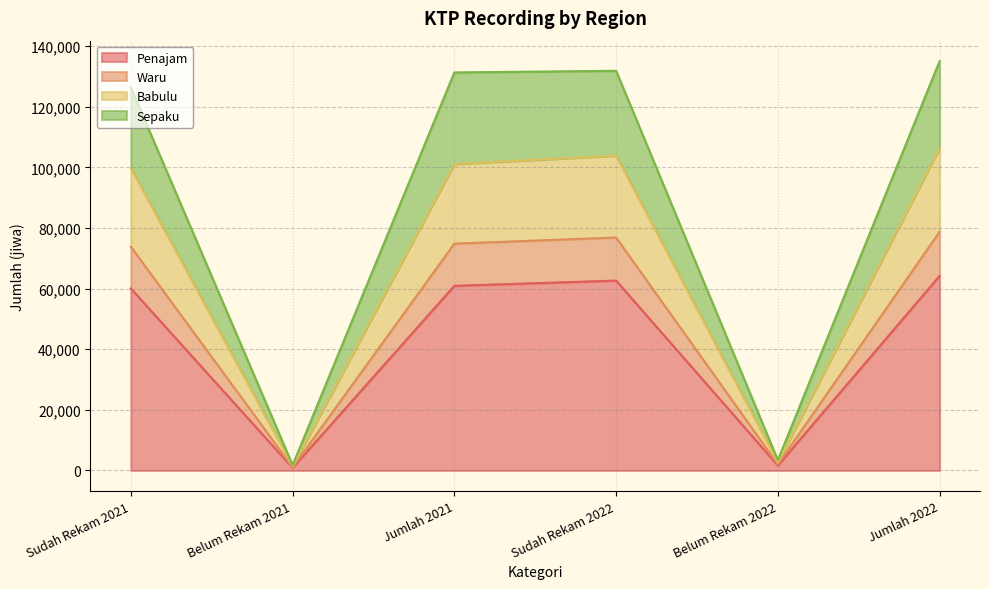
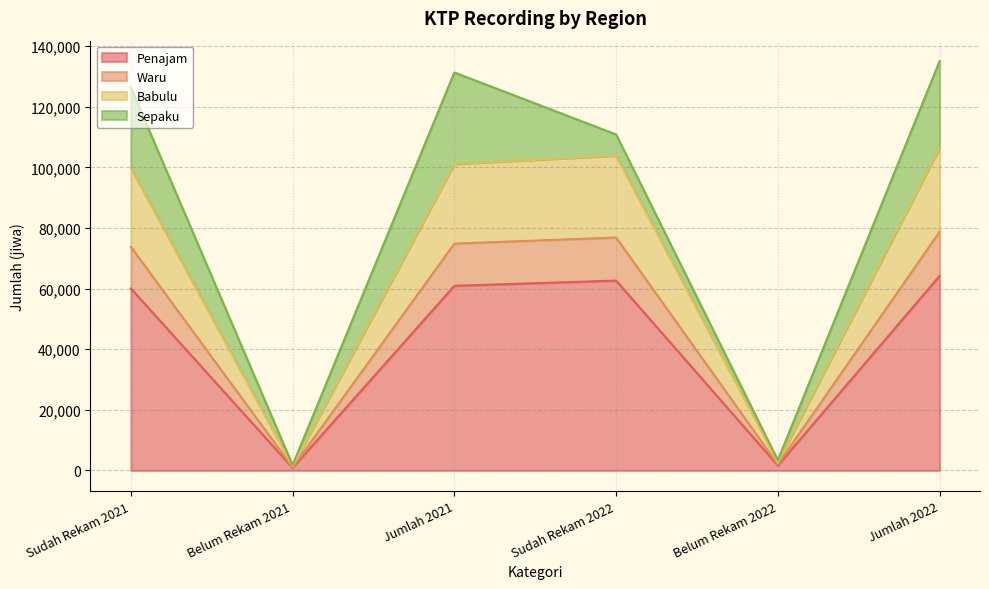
  {
    "Sepaku": {
      "Jumlah 2021": "30,000",
-     "Sudah Rekam 2022": "28,000",
+     "Sudah Rekam 2022": "7,000",
      "Jumlah 2022": "29,000"
    }
  }
